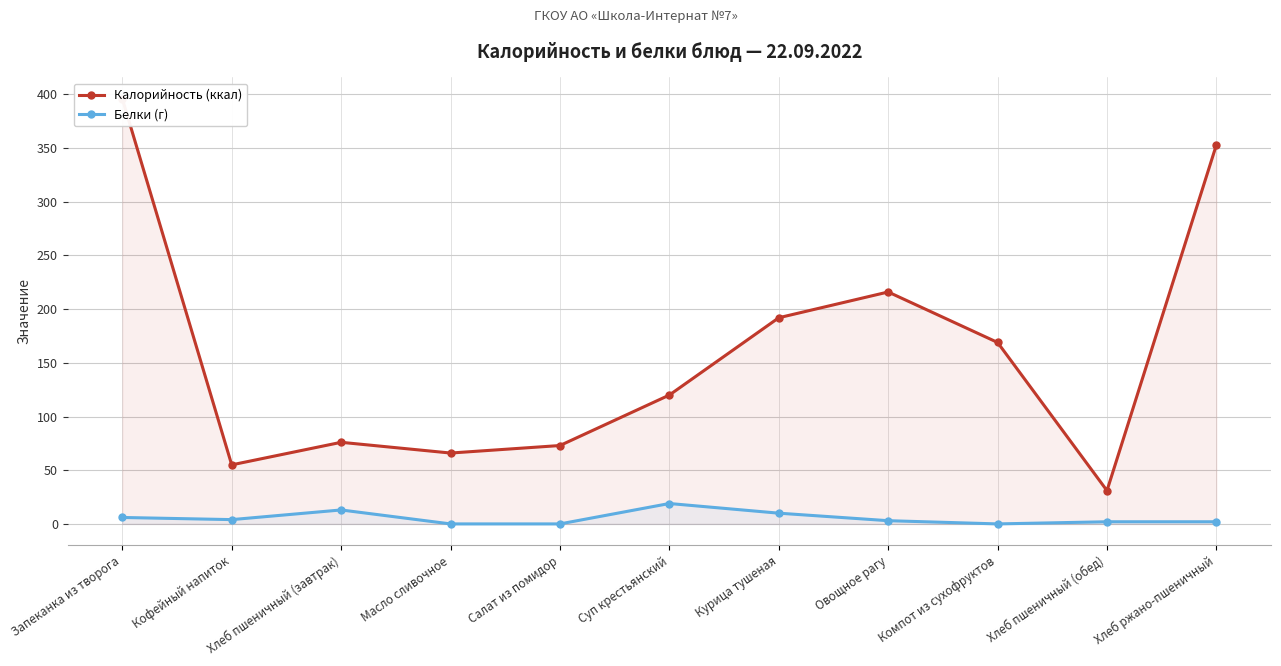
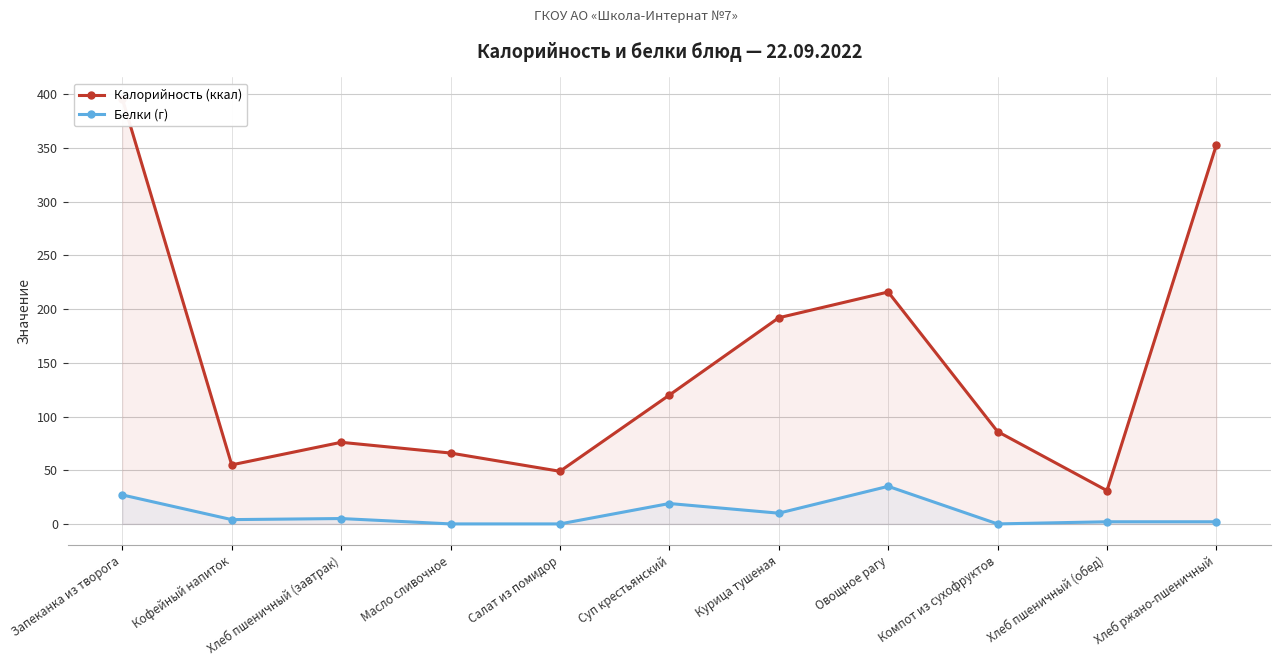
  {
    "Калорийность (ккал)": {
      "Кофейный напиток": 55,
      "Хлеб пшеничный (завтрак)": 76,
      "Масло сливочное": 66,
-     "Салат из помидор": 73,
+     "Салат из помидор": 49,
      "Суп крестьянский": 120,
      "Курица тушеная": 192,
      "Овощное рагу": 216,
-     "Компот из сухофруктов": 169,
+     "Компот из сухофруктов": 86,
      "Хлеб пшеничный (обед)": 31,
      "Хлеб ржано-пшеничный": 353
    },
    "Белки (г)": {
-     "Запеканка из творога": 6,
+     "Запеканка из творога": 27,
      "Кофейный напиток": 4,
-     "Хлеб пшеничный (завтрак)": 13,
+     "Хлеб пшеничный (завтрак)": 5,
      "Масло сливочное": 0,
      "Салат из помидор": 0,
      "Суп крестьянский": 19,
      "Курица тушеная": 10,
-     "Овощное рагу": 3,
+     "Овощное рагу": 35,
      "Компот из сухофруктов": 0,
      "Хлеб пшеничный (обед)": 2,
      "Хлеб ржано-пшеничный": 2
    }
  }
